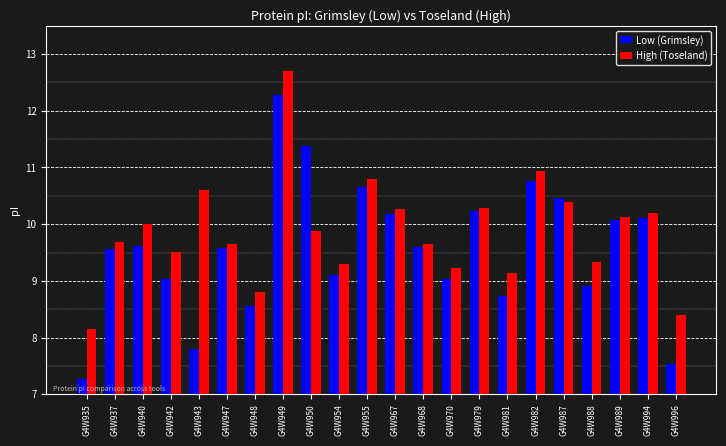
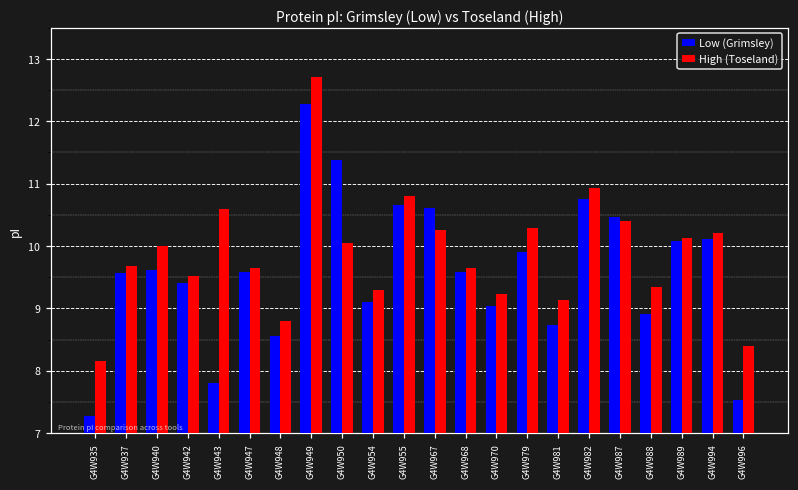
  {
    "Low (Grimsley)": {
      "G4W935": 7.3,
      "G4W937": 9.6,
      "G4W940": 9.6,
-     "G4W942": 9.0,
+     "G4W942": 9.4,
      "G4W943": 7.8,
      "G4W947": 9.6,
      "G4W948": 8.6,
      "G4W949": 12.3,
      "G4W950": 11.4,
      "G4W954": 9.1,
      "G4W955": 10.7,
-     "G4W967": 10.2,
+     "G4W967": 10.6,
      "G4W968": 9.6,
      "G4W970": 9.0,
-     "G4W979": 10.2,
+     "G4W979": 9.9,
      "G4W981": 8.7,
      "G4W982": 10.8,
      "G4W987": 10.5,
      "G4W988": 8.9,
      "G4W989": 10.1,
      "G4W994": 10.1,
      "G4W996": 7.5
    },
    "High (Toseland)": {
      "G4W935": 8.2,
      "G4W937": 9.7,
      "G4W940": 10.0,
      "G4W942": 9.5,
      "G4W943": 10.6,
      "G4W947": 9.6,
      "G4W948": 8.8,
      "G4W949": 12.7,
-     "G4W950": 9.9,
+     "G4W950": 10.0,
      "G4W954": 9.3,
      "G4W955": 10.8,
      "G4W967": 10.3,
      "G4W968": 9.6,
      "G4W970": 9.2,
      "G4W979": 10.3,
      "G4W981": 9.1,
      "G4W982": 10.9,
      "G4W987": 10.4,
      "G4W988": 9.3,
      "G4W989": 10.1,
      "G4W994": 10.2,
      "G4W996": 8.4
    }
  }
